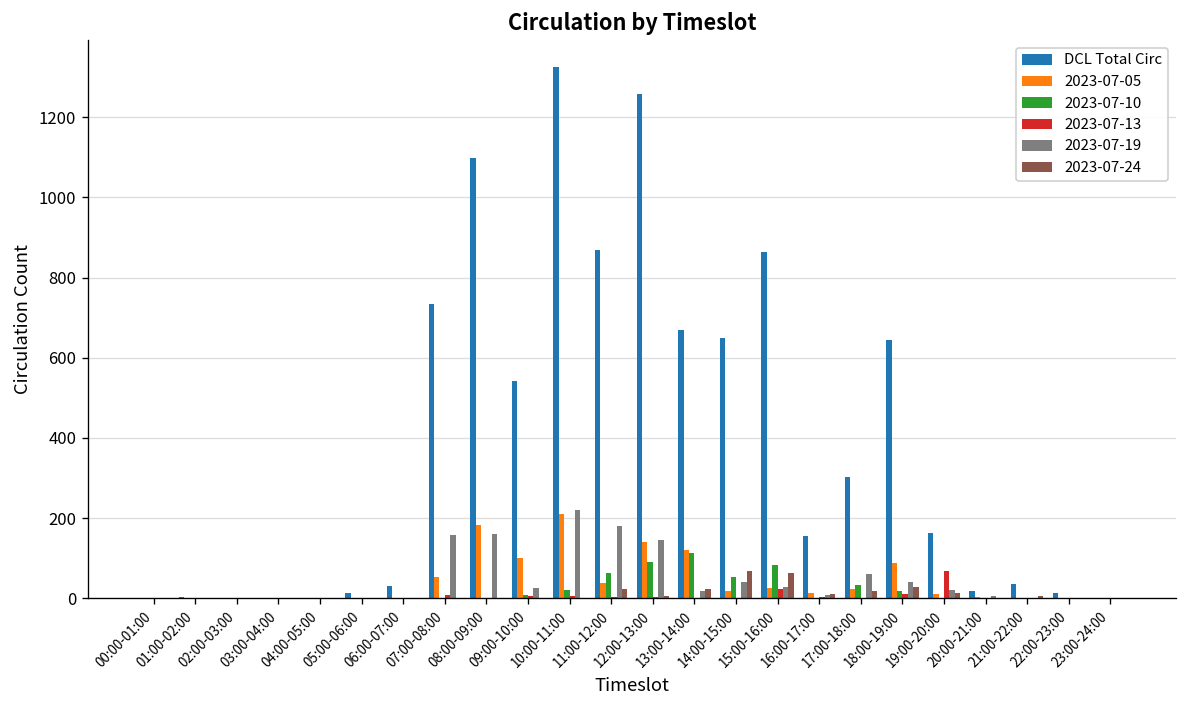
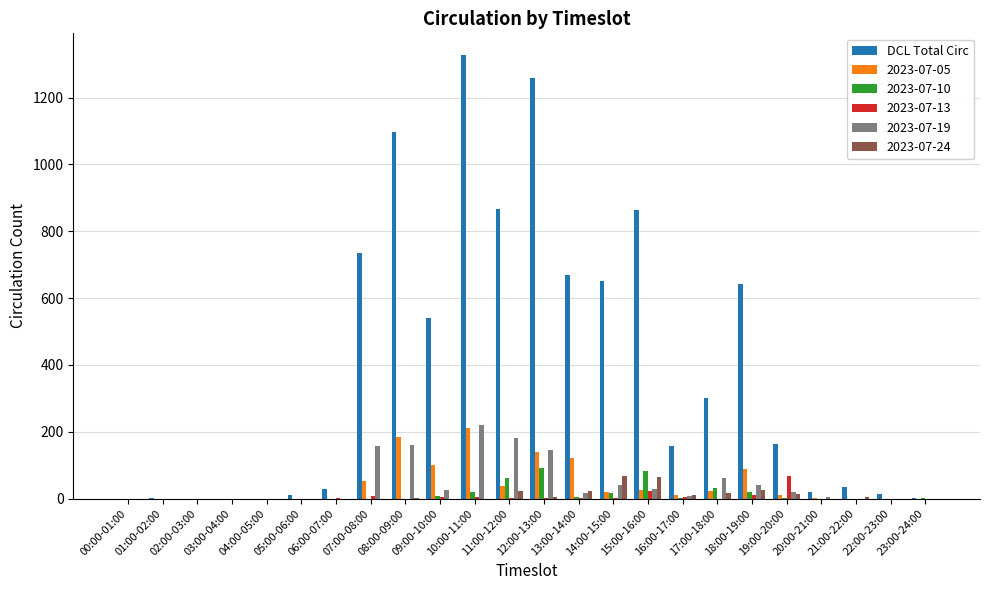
  {
    "DCL Total Circ": {
      "00:00-01:00": 0,
      "02:00-03:00": 0,
      "03:00-04:00": 0,
      "04:00-05:00": 0,
      "05:00-06:00": 10,
      "06:00-07:00": 30,
      "07:00-08:00": 740,
      "08:00-09:00": 1100,
      "09:00-10:00": 540,
      "10:00-11:00": 1330,
      "11:00-12:00": 870,
      "12:00-13:00": 1260,
      "13:00-14:00": 670,
      "14:00-15:00": 650,
      "15:00-16:00": 860,
      "16:00-17:00": 160,
      "17:00-18:00": 300,
      "18:00-19:00": 640,
      "19:00-20:00": 160,
      "20:00-21:00": 20,
      "21:00-22:00": 40,
      "22:00-23:00": 10
    },
    "2023-07-05": {
      "00:00-01:00": 0,
      "01:00-02:00": 0,
      "02:00-03:00": 0,
      "03:00-04:00": 0,
      "04:00-05:00": 0,
      "05:00-06:00": 0,
      "06:00-07:00": 0,
      "07:00-08:00": 50,
      "08:00-09:00": 180,
      "09:00-10:00": 100,
      "10:00-11:00": 210,
      "11:00-12:00": 40,
      "12:00-13:00": 140,
      "13:00-14:00": 120,
      "14:00-15:00": 20,
      "15:00-16:00": 30,
      "16:00-17:00": 10,
      "17:00-18:00": 20,
      "18:00-19:00": 90,
      "19:00-20:00": 10,
      "21:00-22:00": 0,
      "22:00-23:00": 0,
      "23:00-24:00": 0
    },
    "2023-07-10": {
      "00:00-01:00": 0,
      "01:00-02:00": 0,
      "02:00-03:00": 0,
      "03:00-04:00": 0,
      "04:00-05:00": 0,
      "05:00-06:00": 0,
      "06:00-07:00": 0,
      "07:00-08:00": 0,
      "08:00-09:00": 0,
      "09:00-10:00": 10,
      "10:00-11:00": 20,
      "11:00-12:00": 60,
      "12:00-13:00": 90,
-     "13:00-14:00": 110,
-     "14:00-15:00": 50,
+     "13:00-14:00": 0,
+     "14:00-15:00": 20,
      "15:00-16:00": 80,
      "17:00-18:00": 30,
      "18:00-19:00": 20,
      "20:00-21:00": 0,
      "21:00-22:00": 0,
      "22:00-23:00": 0
    },
    "2023-07-13": {
      "00:00-01:00": 0,
      "01:00-02:00": 0,
      "02:00-03:00": 0,
      "03:00-04:00": 0,
      "04:00-05:00": 0,
      "05:00-06:00": 0,
      "07:00-08:00": 10,
      "08:00-09:00": 0,
      "15:00-16:00": 20,
      "17:00-18:00": 0,
      "18:00-19:00": 10,
      "19:00-20:00": 70,
      "20:00-21:00": 0,
      "21:00-22:00": 0,
      "22:00-23:00": 0,
      "23:00-24:00": 0
    },
    "2023-07-19": {
      "00:00-01:00": 0,
      "01:00-02:00": 0,
      "02:00-03:00": 0,
      "03:00-04:00": 0,
      "04:00-05:00": 0,
      "05:00-06:00": 0,
      "06:00-07:00": 0,
      "07:00-08:00": 160,
      "08:00-09:00": 160,
      "09:00-10:00": 30,
      "10:00-11:00": 220,
      "11:00-12:00": 180,
      "12:00-13:00": 150,
      "13:00-14:00": 20,
      "14:00-15:00": 40,
      "15:00-16:00": 30,
      "17:00-18:00": 60,
      "18:00-19:00": 40,
      "19:00-20:00": 20,
      "21:00-22:00": 0,
      "22:00-23:00": 0,
      "23:00-24:00": 0
    },
    "2023-07-24": {
      "00:00-01:00": 0,
      "01:00-02:00": 0,
      "02:00-03:00": 0,
      "03:00-04:00": 0,
      "04:00-05:00": 0,
      "05:00-06:00": 0,
      "06:00-07:00": 0,
      "07:00-08:00": 0,
      "09:00-10:00": 0,
      "10:00-11:00": 0,
      "11:00-12:00": 20,
      "13:00-14:00": 20,
      "14:00-15:00": 70,
      "15:00-16:00": 60,
      "16:00-17:00": 10,
      "17:00-18:00": 20,
      "18:00-19:00": 30,
      "19:00-20:00": 10,
      "20:00-21:00": 0,
      "22:00-23:00": 0,
      "23:00-24:00": 0
    }
  }
